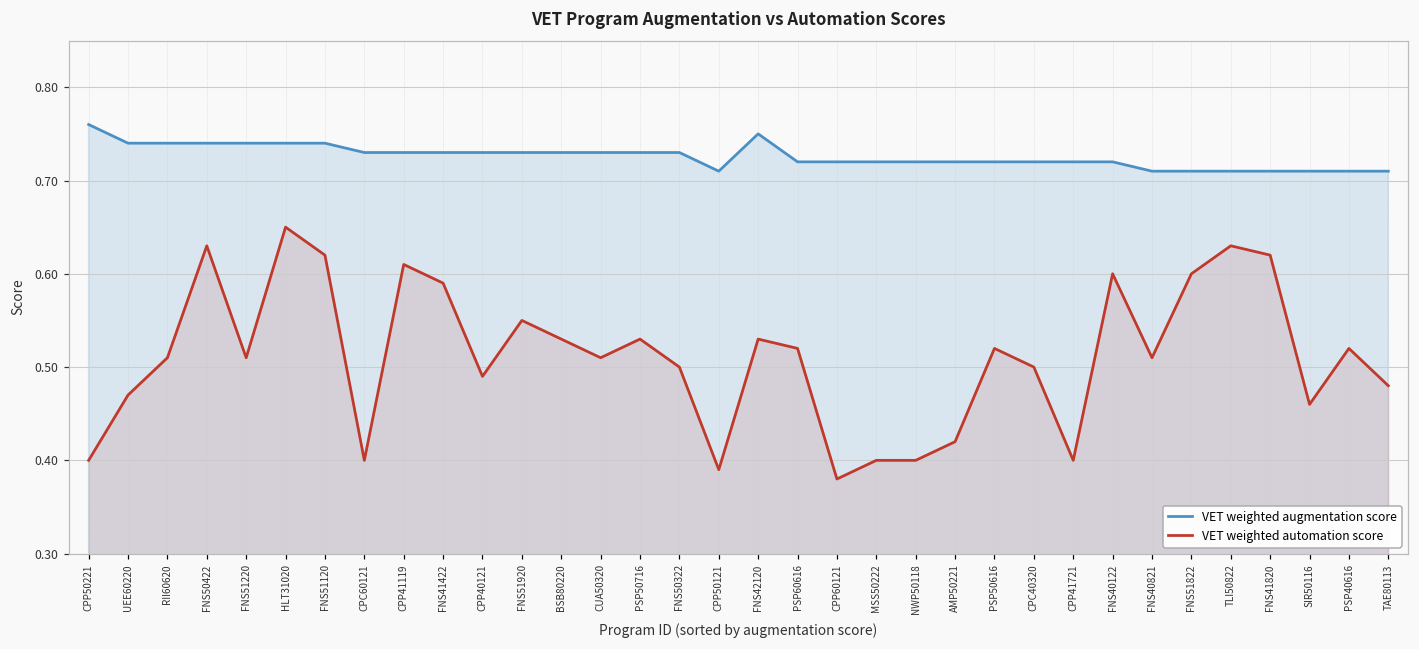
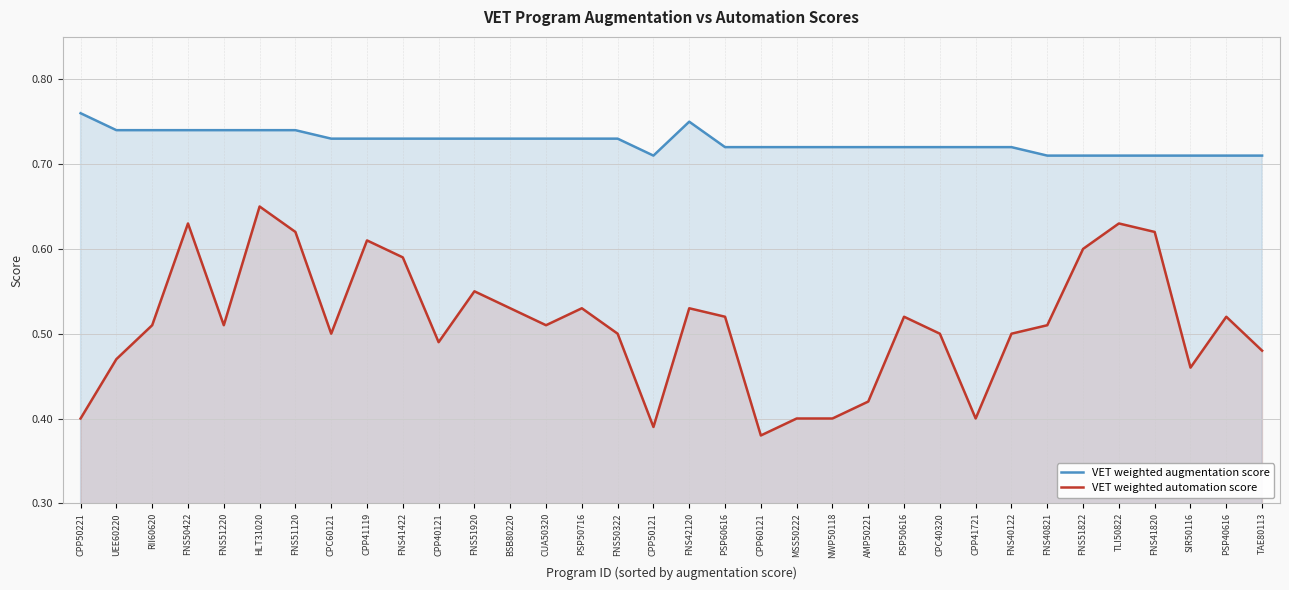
  {
    "VET weighted augmentation score": {
      "CPP50221": 0.76,
      "UEE60220": 0.74,
      "RII60620": 0.74,
      "FNS50422": 0.74,
      "FNS51220": 0.74,
      "HLT31020": 0.74,
      "FNS51120": 0.74,
      "CPC60121": 0.73,
      "CPP41119": 0.73,
      "FNS41422": 0.73,
      "CPP40121": 0.73,
      "FNS51920": 0.73,
      "BSB80220": 0.73,
      "CUA50320": 0.73,
      "PSP50716": 0.73,
      "FNS50322": 0.73,
      "CPP50121": 0.71,
      "FNS42120": 0.75,
      "PSP60616": 0.72,
      "CPP60121": 0.72,
      "MSS50222": 0.72,
      "NWP50118": 0.72,
      "AMP50221": 0.72,
      "PSP50616": 0.72,
      "CPC40320": 0.72,
      "CPP41721": 0.72,
      "FNS40122": 0.72,
      "FNS40821": 0.71,
      "FNS51822": 0.71,
      "TLI50822": 0.71,
      "FNS41820": 0.71,
      "SIR50116": 0.71,
      "PSP40616": 0.71,
      "TAE80113": 0.71
    },
    "VET weighted automation score": {
      "CPP50221": 0.4,
      "UEE60220": 0.47,
      "RII60620": 0.51,
      "FNS50422": 0.63,
      "FNS51220": 0.51,
      "HLT31020": 0.65,
      "FNS51120": 0.62,
-     "CPC60121": 0.4,
+     "CPC60121": 0.5,
      "CPP41119": 0.61,
      "FNS41422": 0.59,
      "CPP40121": 0.49,
      "FNS51920": 0.55,
      "BSB80220": 0.53,
      "CUA50320": 0.51,
      "PSP50716": 0.53,
      "FNS50322": 0.5,
      "CPP50121": 0.39,
      "FNS42120": 0.53,
      "PSP60616": 0.52,
      "CPP60121": 0.38,
      "MSS50222": 0.4,
      "NWP50118": 0.4,
      "AMP50221": 0.42,
      "PSP50616": 0.52,
      "CPC40320": 0.5,
      "CPP41721": 0.4,
-     "FNS40122": 0.6,
+     "FNS40122": 0.5,
      "FNS40821": 0.51,
      "FNS51822": 0.6,
      "TLI50822": 0.63,
      "FNS41820": 0.62,
      "SIR50116": 0.46,
      "PSP40616": 0.52,
      "TAE80113": 0.48
    }
  }
